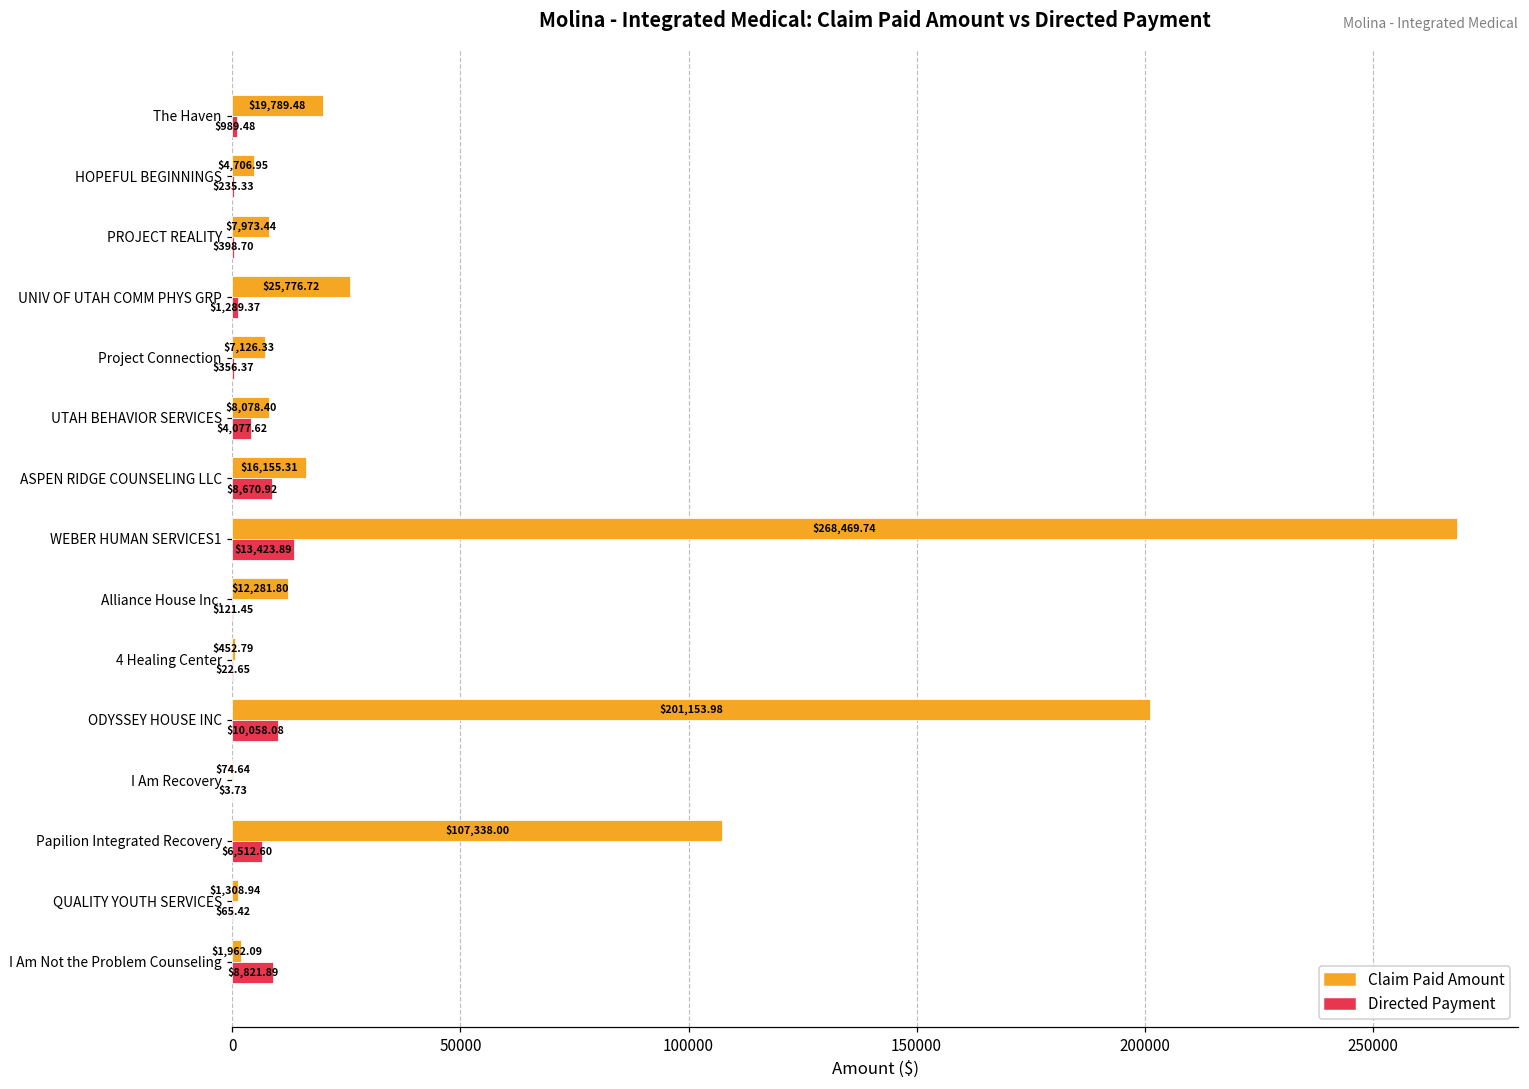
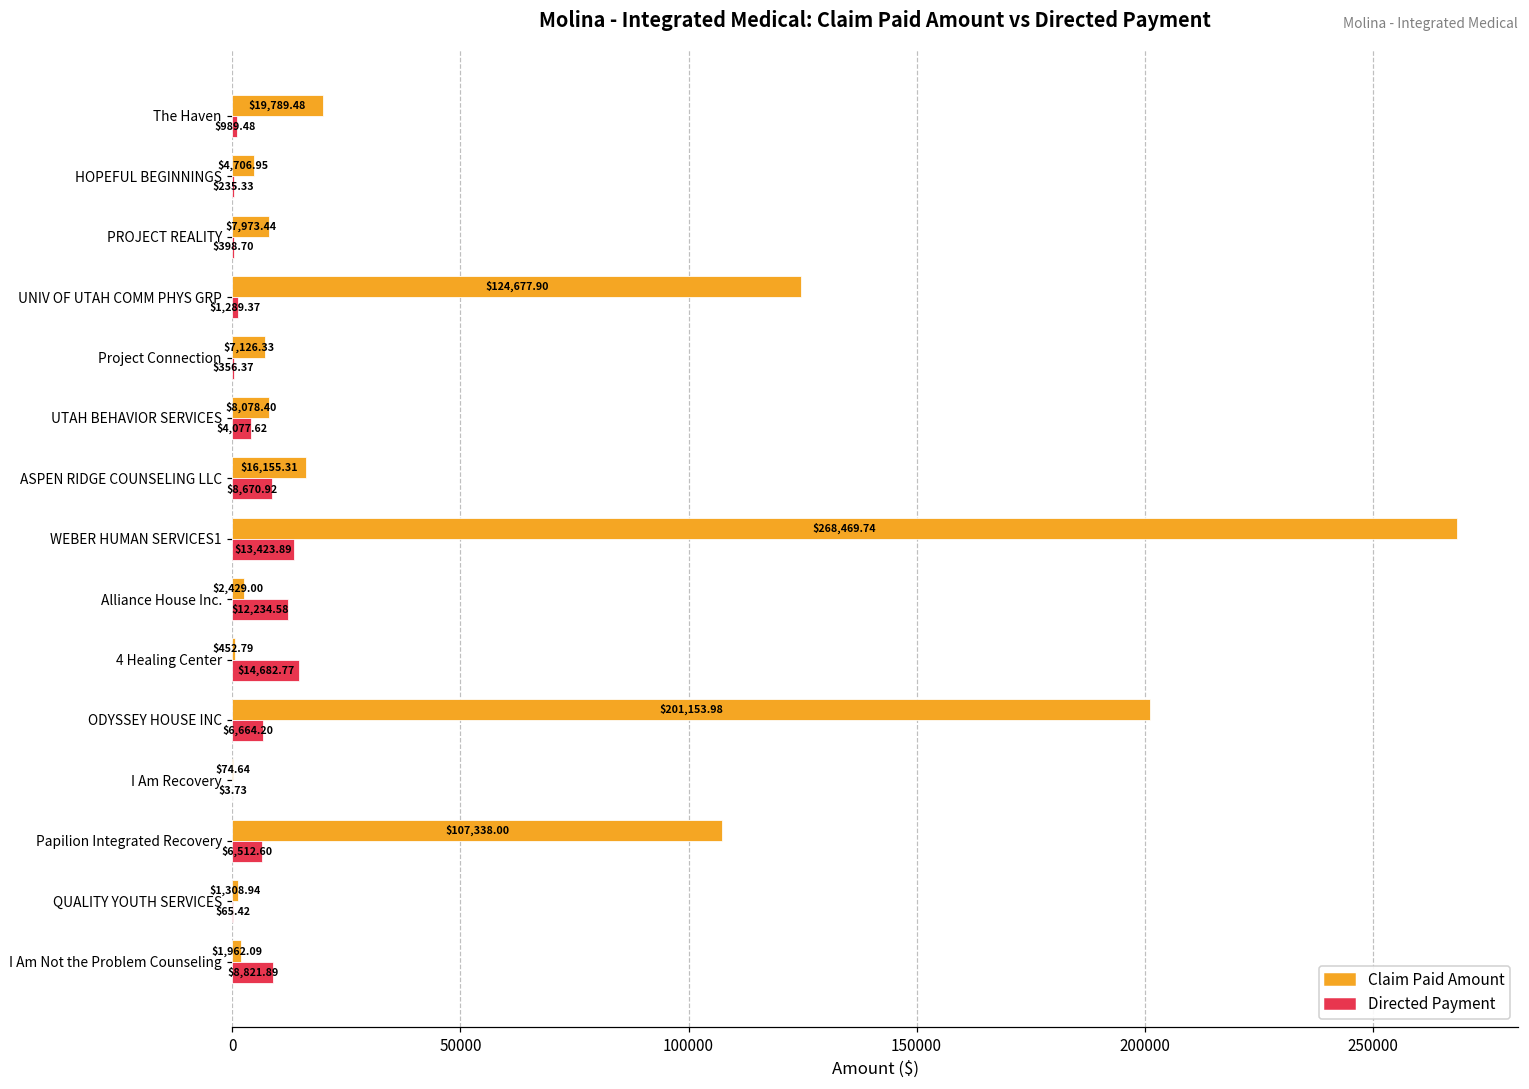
  {
    "Claim Paid Amount": {
      "The Haven": "$19,789.48",
      "HOPEFUL BEGINNINGS": "$4,706.95",
      "PROJECT REALITY": "$7,973.44",
-     "UNIV OF UTAH COMM PHYS GRP": "$25,776.72",
+     "UNIV OF UTAH COMM PHYS GRP": "$124,677.90",
      "Project Connection": "$7,126.33",
      "UTAH BEHAVIOR SERVICES": "$8,078.40",
      "ASPEN RIDGE COUNSELING LLC": "$16,155.31",
      "WEBER HUMAN SERVICES1": "$268,469.74",
-     "Alliance House Inc.": "$12,281.80",
+     "Alliance House Inc.": "$2,429.00",
      "4 Healing Center": "$452.79",
      "ODYSSEY HOUSE INC": "$201,153.98",
      "I Am Recovery": "$74.64",
      "Papilion Integrated Recovery": "$107,338.00",
      "QUALITY YOUTH SERVICES": "$1,308.94",
      "I Am Not the Problem Counseling": "$1,962.09"
    },
    "Directed Payment": {
      "The Haven": "$989.48",
      "HOPEFUL BEGINNINGS": "$235.33",
      "PROJECT REALITY": "$398.70",
      "UNIV OF UTAH COMM PHYS GRP": "$1,289.37",
      "Project Connection": "$356.37",
      "UTAH BEHAVIOR SERVICES": "$4,077.62",
      "ASPEN RIDGE COUNSELING LLC": "$8,670.92",
      "WEBER HUMAN SERVICES1": "$13,423.89",
-     "Alliance House Inc.": "$121.45",
-     "4 Healing Center": "$22.65",
-     "ODYSSEY HOUSE INC": "$10,058.08",
+     "Alliance House Inc.": "$12,234.58",
+     "4 Healing Center": "$14,682.77",
+     "ODYSSEY HOUSE INC": "$6,664.20",
      "I Am Recovery": "$3.73",
      "Papilion Integrated Recovery": "$6,512.60",
      "QUALITY YOUTH SERVICES": "$65.42",
      "I Am Not the Problem Counseling": "$8,821.89"
    }
  }
